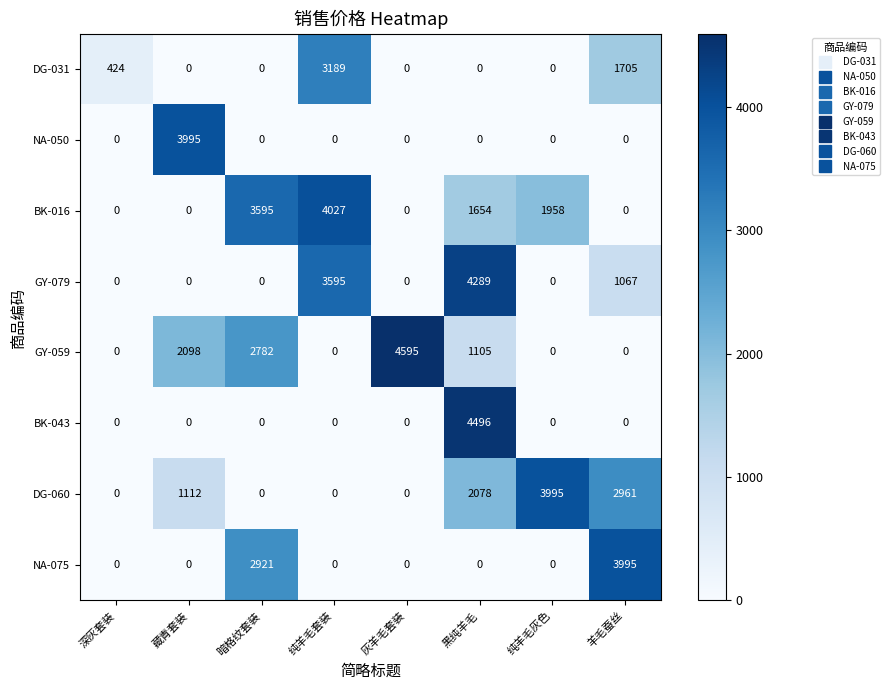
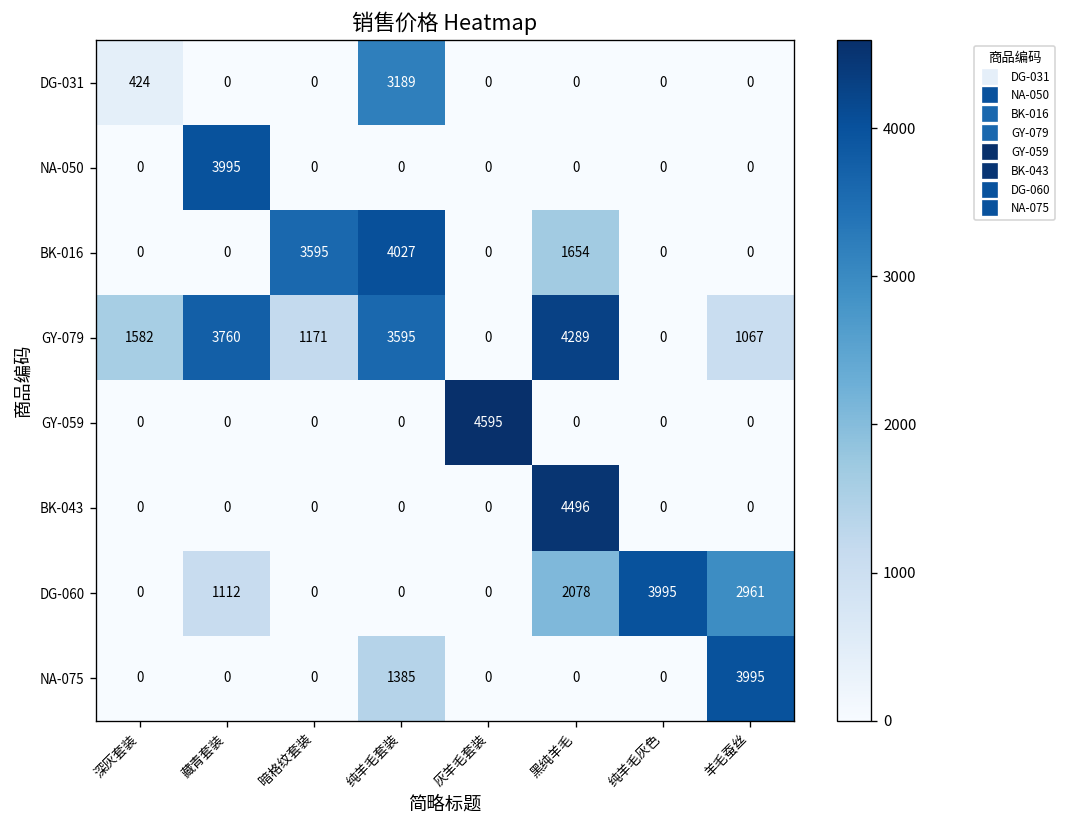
  {
    "DG-031": {
      "深灰套装": 424,
      "藏青套装": 0,
      "暗格纹套装": 0,
      "纯羊毛套装": 3189,
      "灰羊毛套装": 0,
      "黑纯羊毛": 0,
      "纯羊毛灰色": 0,
-     "羊毛蚕丝": 1705
+     "羊毛蚕丝": 0
    },
    "NA-050": {
      "深灰套装": 0,
      "藏青套装": 3995,
      "暗格纹套装": 0,
      "纯羊毛套装": 0,
      "灰羊毛套装": 0,
      "黑纯羊毛": 0,
      "纯羊毛灰色": 0,
      "羊毛蚕丝": 0
    },
    "BK-016": {
      "深灰套装": 0,
      "藏青套装": 0,
      "暗格纹套装": 3595,
      "纯羊毛套装": 4027,
      "灰羊毛套装": 0,
      "黑纯羊毛": 1654,
-     "纯羊毛灰色": 1958,
+     "纯羊毛灰色": 0,
      "羊毛蚕丝": 0
    },
    "GY-079": {
-     "深灰套装": 0,
-     "藏青套装": 0,
-     "暗格纹套装": 0,
+     "深灰套装": 1582,
+     "藏青套装": 3760,
+     "暗格纹套装": 1171,
      "纯羊毛套装": 3595,
      "灰羊毛套装": 0,
      "黑纯羊毛": 4289,
      "纯羊毛灰色": 0,
      "羊毛蚕丝": 1067
    },
    "GY-059": {
      "深灰套装": 0,
-     "藏青套装": 2098,
-     "暗格纹套装": 2782,
+     "藏青套装": 0,
+     "暗格纹套装": 0,
      "纯羊毛套装": 0,
      "灰羊毛套装": 4595,
-     "黑纯羊毛": 1105,
+     "黑纯羊毛": 0,
      "纯羊毛灰色": 0,
      "羊毛蚕丝": 0
    },
    "BK-043": {
      "深灰套装": 0,
      "藏青套装": 0,
      "暗格纹套装": 0,
      "纯羊毛套装": 0,
      "灰羊毛套装": 0,
      "黑纯羊毛": 4496,
      "纯羊毛灰色": 0,
      "羊毛蚕丝": 0
    },
    "DG-060": {
      "深灰套装": 0,
      "藏青套装": 1112,
      "暗格纹套装": 0,
      "纯羊毛套装": 0,
      "灰羊毛套装": 0,
      "黑纯羊毛": 2078,
      "纯羊毛灰色": 3995,
      "羊毛蚕丝": 2961
    },
    "NA-075": {
      "深灰套装": 0,
      "藏青套装": 0,
-     "暗格纹套装": 2921,
-     "纯羊毛套装": 0,
+     "暗格纹套装": 0,
+     "纯羊毛套装": 1385,
      "灰羊毛套装": 0,
      "黑纯羊毛": 0,
      "纯羊毛灰色": 0,
      "羊毛蚕丝": 3995
    }
  }
